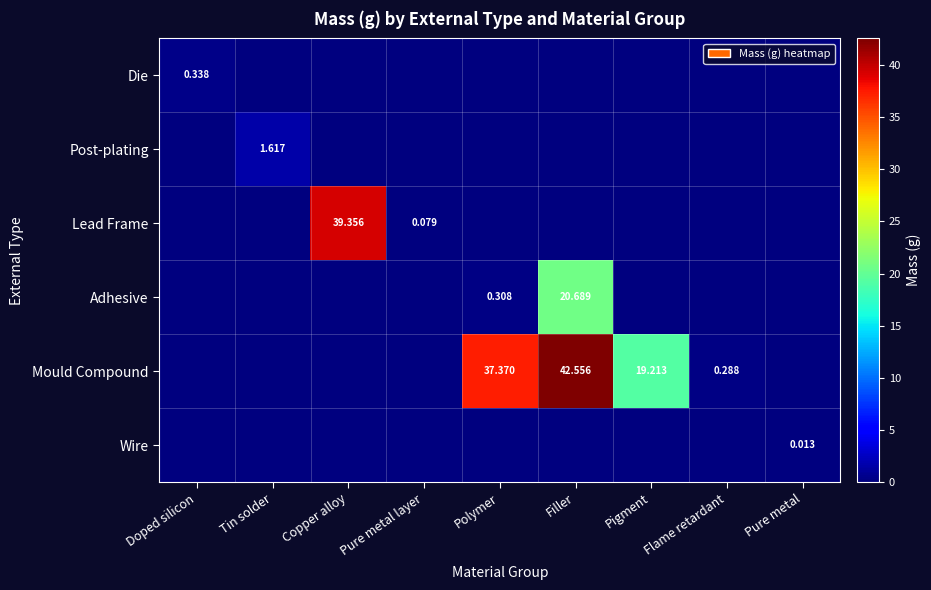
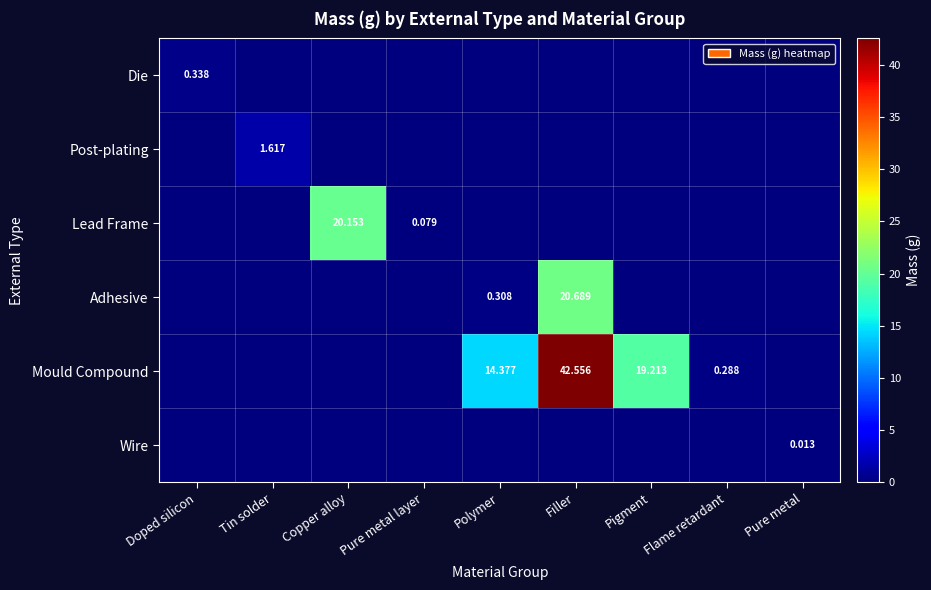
  {
    "Die": {
      "Doped silicon": 0.338
    },
    "Post-plating": {
      "Tin solder": 1.617
    },
    "Lead Frame": {
-     "Copper alloy": 39.356,
+     "Copper alloy": 20.153,
      "Pure metal layer": 0.079
    },
    "Adhesive": {
      "Polymer": 0.308,
      "Filler": 20.689
    },
    "Mould Compound": {
-     "Polymer": 37.370,
+     "Polymer": 14.377,
      "Filler": 42.556,
      "Pigment": 19.213,
      "Flame retardant": 0.288
    },
    "Wire": {
      "Pure metal": 0.013
    }
  }
